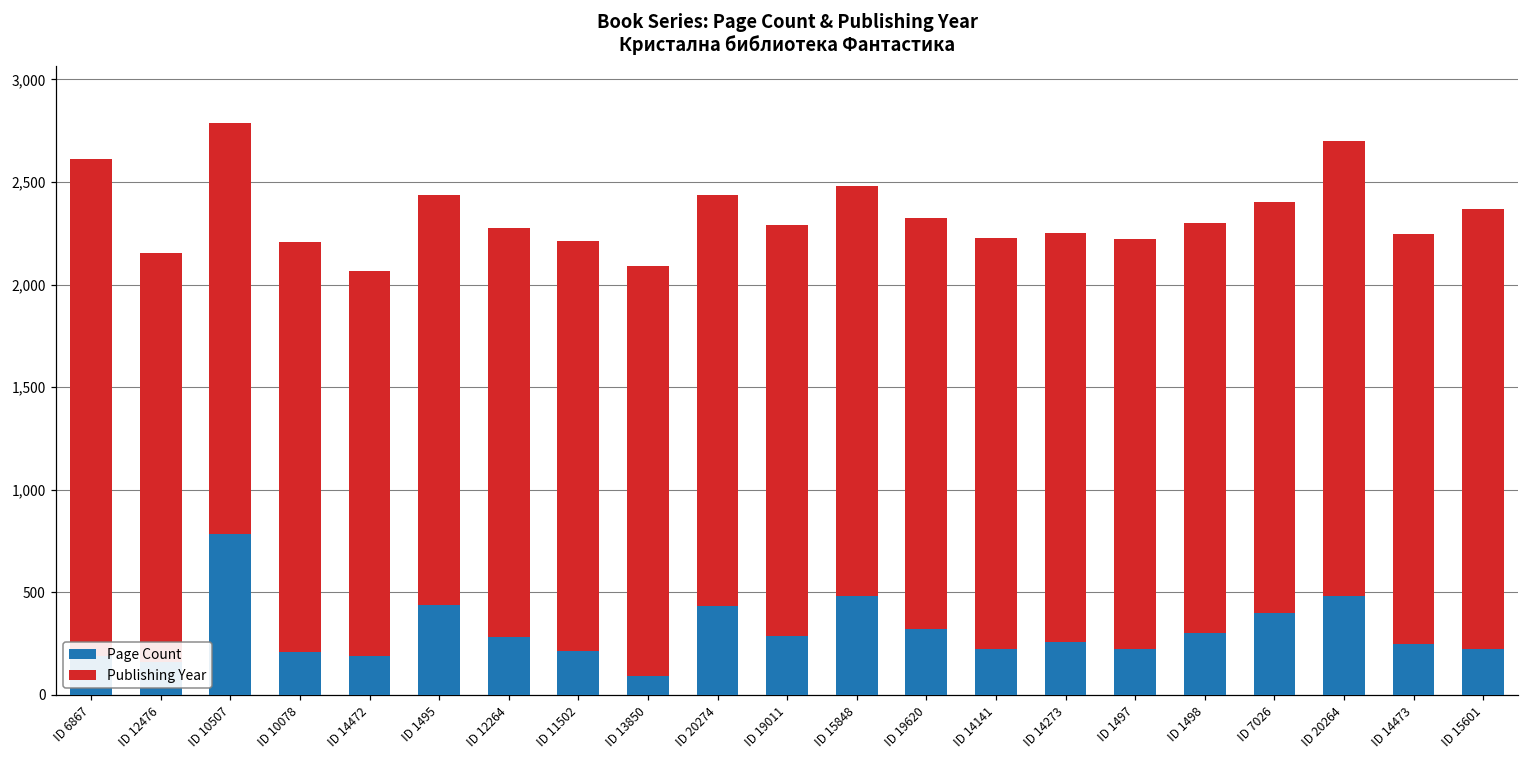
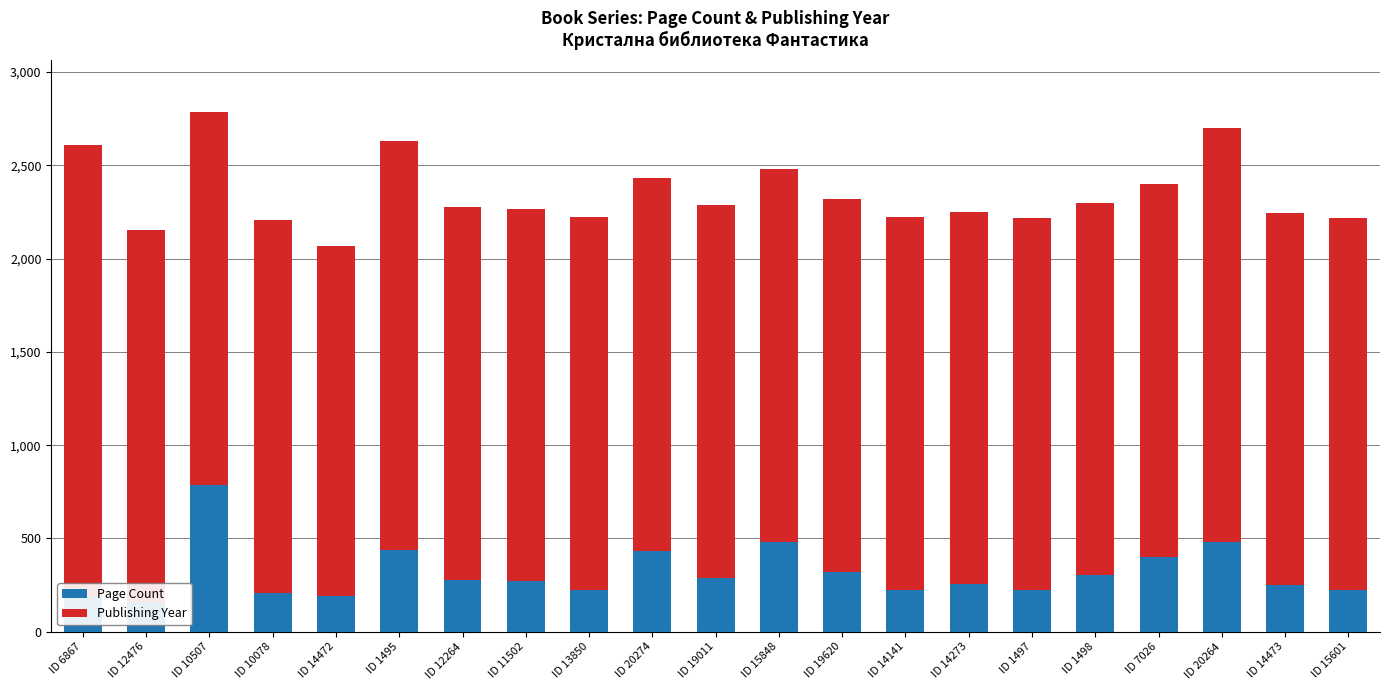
  {
    "Page Count": {
      "ID 10507": "780",
      "ID 10078": "210",
      "ID 14472": "190",
      "ID 1495": "440",
      "ID 12264": "280",
-     "ID 11502": "220",
-     "ID 13850": "90",
+     "ID 11502": "270",
+     "ID 13850": "220",
      "ID 20274": "430",
      "ID 19011": "290",
      "ID 15848": "480",
      "ID 19620": "320",
      "ID 14141": "220",
      "ID 14273": "260",
      "ID 1497": "220",
      "ID 1498": "300",
      "ID 7026": "400",
      "ID 20264": "480",
      "ID 14473": "250",
      "ID 15601": "220"
    },
    "Publishing Year": {
      "ID 6867": "2,420",
      "ID 12476": "2,000",
      "ID 10507": "2,000",
      "ID 10078": "2,000",
      "ID 14472": "1,880",
-     "ID 1495": "2,000",
+     "ID 1495": "2,190",
      "ID 12264": "2,000",
      "ID 11502": "2,000",
      "ID 13850": "2,000",
      "ID 20274": "2,000",
      "ID 19011": "2,000",
      "ID 15848": "2,000",
      "ID 19620": "2,000",
      "ID 14141": "2,000",
      "ID 14273": "2,000",
      "ID 1497": "2,000",
      "ID 1498": "2,000",
      "ID 7026": "2,000",
      "ID 20264": "2,220",
      "ID 14473": "2,000",
-     "ID 15601": "2,140"
+     "ID 15601": "2,000"
    }
  }
